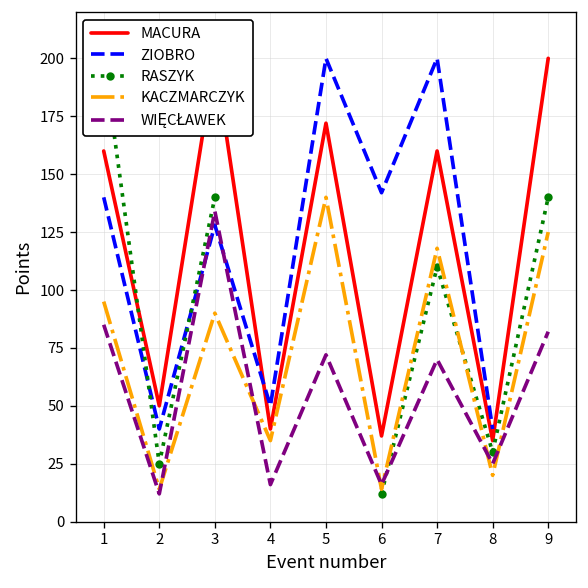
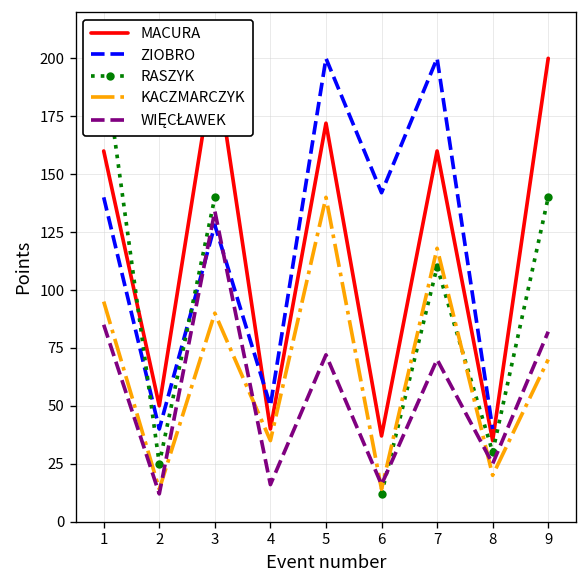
  {
    "MACURA": {
      "1": 160,
      "2": 50,
      "4": 40,
      "5": 172,
      "6": 37,
      "7": 160,
      "8": 35,
      "9": 200
    },
    "ZIOBRO": {
      "1": 140,
      "2": 40,
      "3": 128,
      "4": 50,
      "5": 200,
      "6": 142,
      "7": 200,
      "8": 40
    },
    "RASZYK": {
      "2": 25,
      "3": 140,
      "6": 12,
      "7": 110,
      "8": 30,
      "9": 140
    },
    "KACZMARCZYK": {
      "1": 95,
      "2": 14,
      "3": 90,
      "4": 35,
      "5": 140,
      "6": 14,
      "7": 118,
      "8": 20,
-     "9": 125
+     "9": 70
    },
    "WIĘCŁAWEK": {
      "1": 85,
      "2": 12,
      "3": 134,
      "4": 16,
      "5": 72,
      "6": 16,
      "7": 70,
      "8": 25,
      "9": 82
    }
  }
